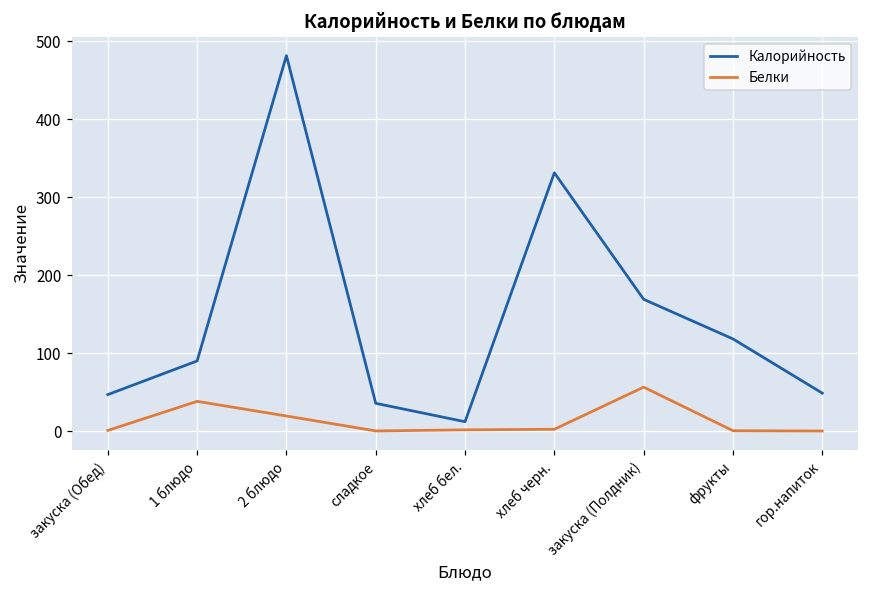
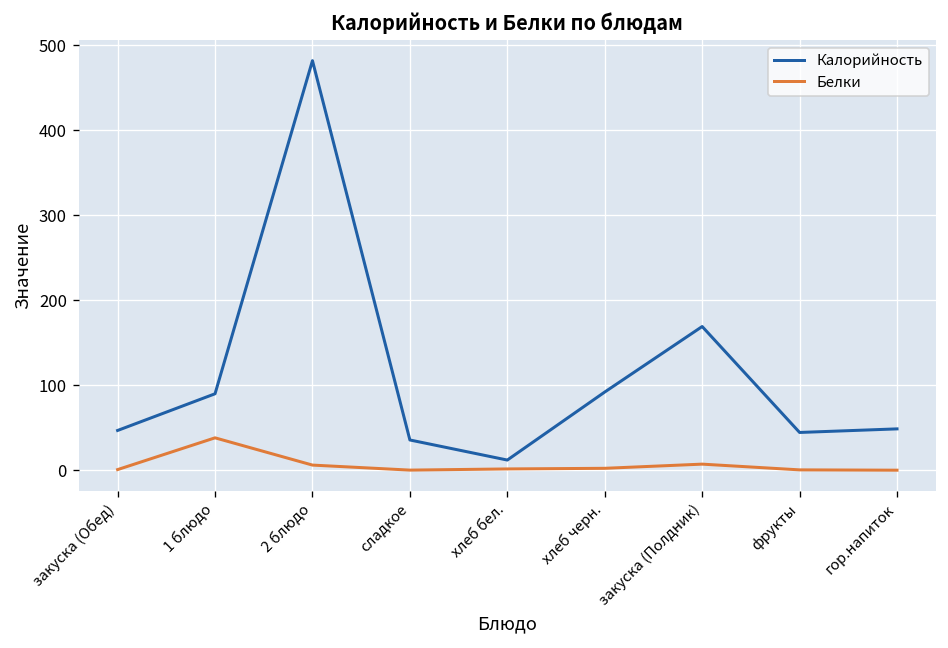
  {
    "Калорийность": {
      "закуска (Обед)": 50,
      "1 блюдо": 90,
      "2 блюдо": 480,
      "сладкое": 40,
      "хлеб бел.": 10,
-     "хлеб черн.": 330,
+     "хлеб черн.": 90,
      "закуска (Полдник)": 170,
-     "фрукты": 120,
+     "фрукты": 40,
      "гор.напиток": 50
    },
    "Белки": {
      "закуска (Обед)": 0,
      "1 блюдо": 40,
-     "2 блюдо": 20,
+     "2 блюдо": 10,
      "сладкое": 0,
      "хлеб бел.": 0,
      "хлеб черн.": 0,
-     "закуска (Полдник)": 60,
+     "закуска (Полдник)": 10,
      "фрукты": 0,
      "гор.напиток": 0
    }
  }
